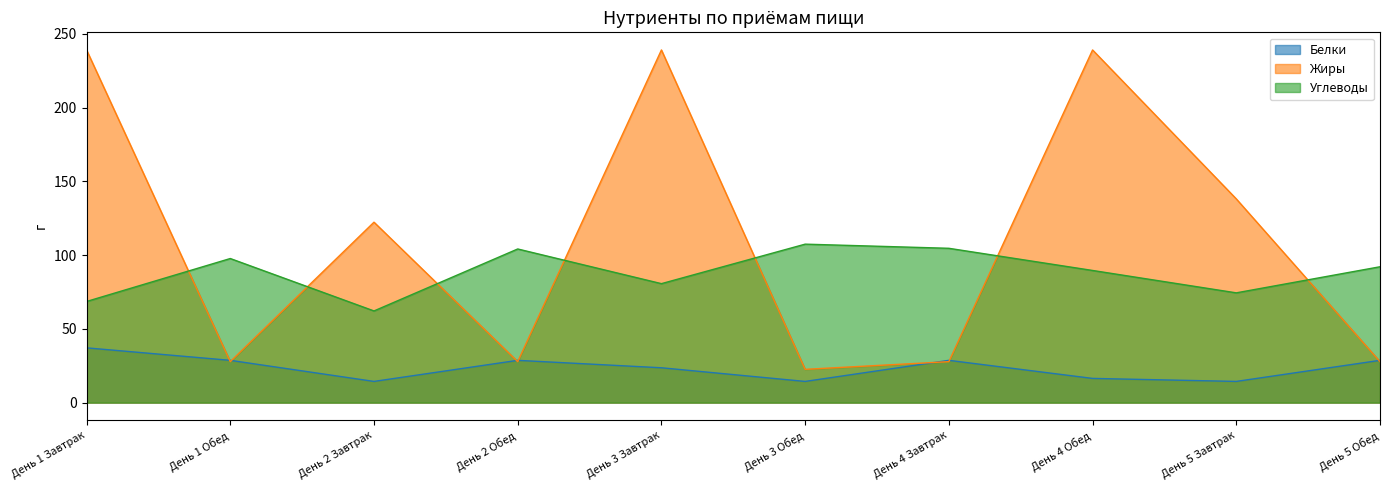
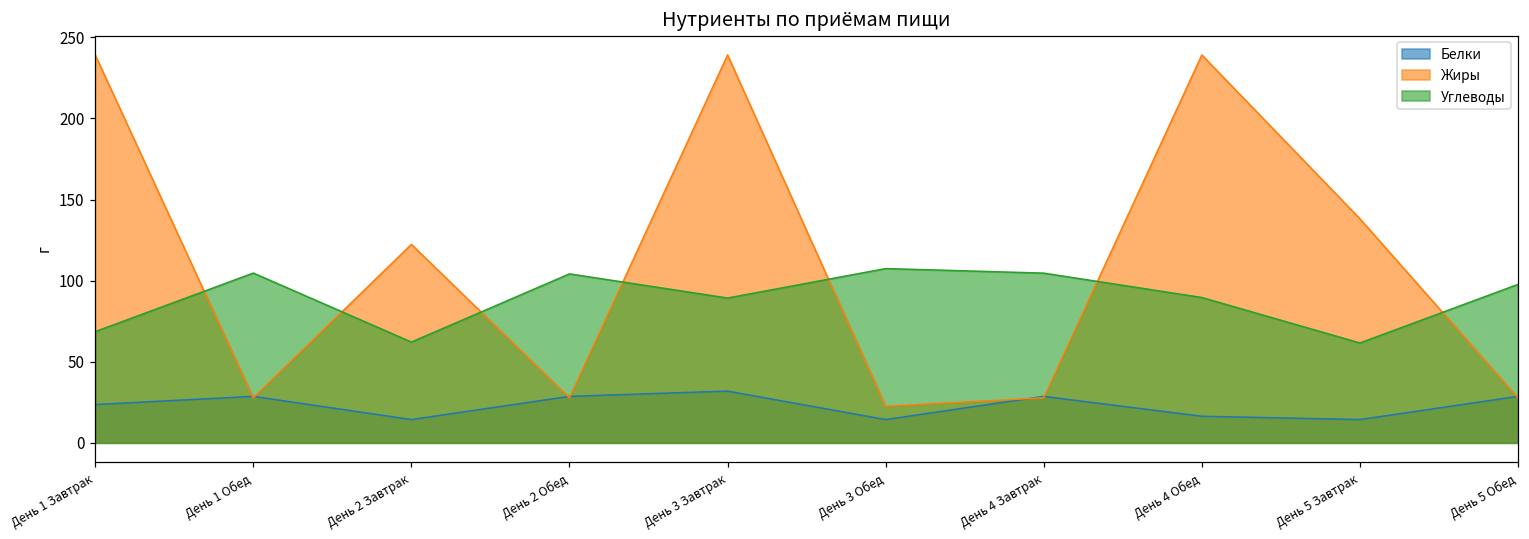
  {
    "Белки": {
-     "День 1 Завтрак": 37,
+     "День 1 Завтрак": 24,
      "День 2 Завтрак": 14,
-     "День 3 Завтрак": 24,
+     "День 3 Завтрак": 32,
      "День 3 Обед": 14,
      "День 4 Обед": 16,
      "День 5 Завтрак": 14
    },
    "Жиры": {
      "День 1 Завтрак": 239,
      "День 2 Завтрак": 122,
      "День 3 Завтрак": 239,
      "День 3 Обед": 23,
      "День 4 Обед": 239,
      "День 5 Завтрак": 138
    },
    "Углеводы": {
      "День 1 Завтрак": 69,
-     "День 1 Обед": 98,
+     "День 1 Обед": 105,
      "День 2 Завтрак": 62,
      "День 2 Обед": 104,
-     "День 3 Завтрак": 81,
+     "День 3 Завтрак": 89,
      "День 3 Обед": 107,
      "День 4 Завтрак": 105,
      "День 4 Обед": 90,
-     "День 5 Завтрак": 74,
-     "День 5 Обед": 92
+     "День 5 Завтрак": 62,
+     "День 5 Обед": 98
    }
  }
